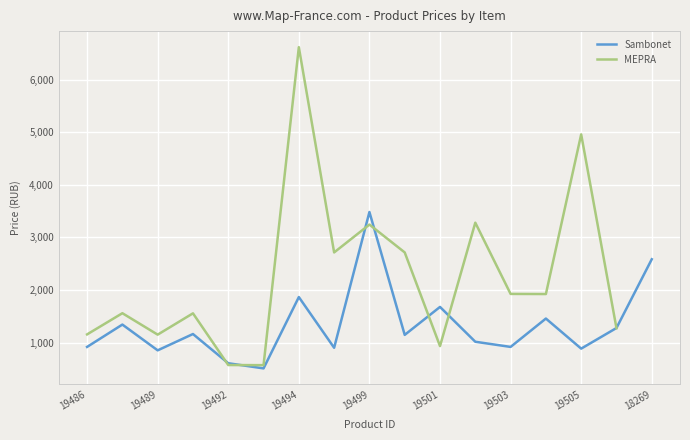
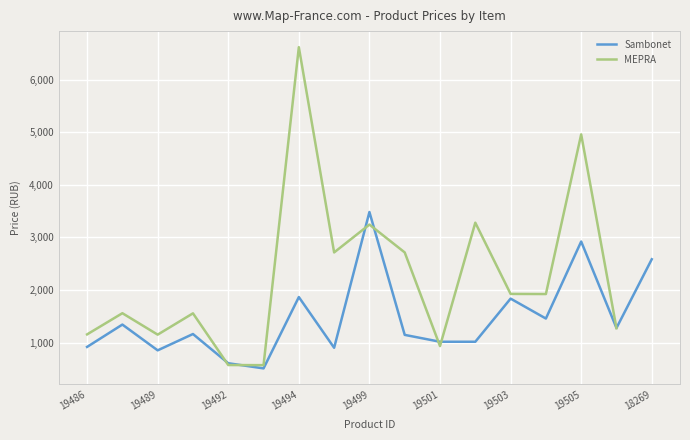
  {
    "Sambonet": {
      "19486": "900",
      "19489": "900",
      "19494": "1,900",
      "19499": "3,500",
-     "19501": "1,700",
-     "19503": "900",
-     "19505": "900",
+     "19501": "1,000",
+     "19503": "1,800",
+     "19505": "2,900",
      "18269": "2,600"
    },
    "MEPRA": {
      "19486": "1,200",
      "19489": "1,100",
      "19494": "6,600",
      "19499": "3,200",
      "19501": "900",
      "19503": "1,900",
      "19505": "5,000"
    }
  }
